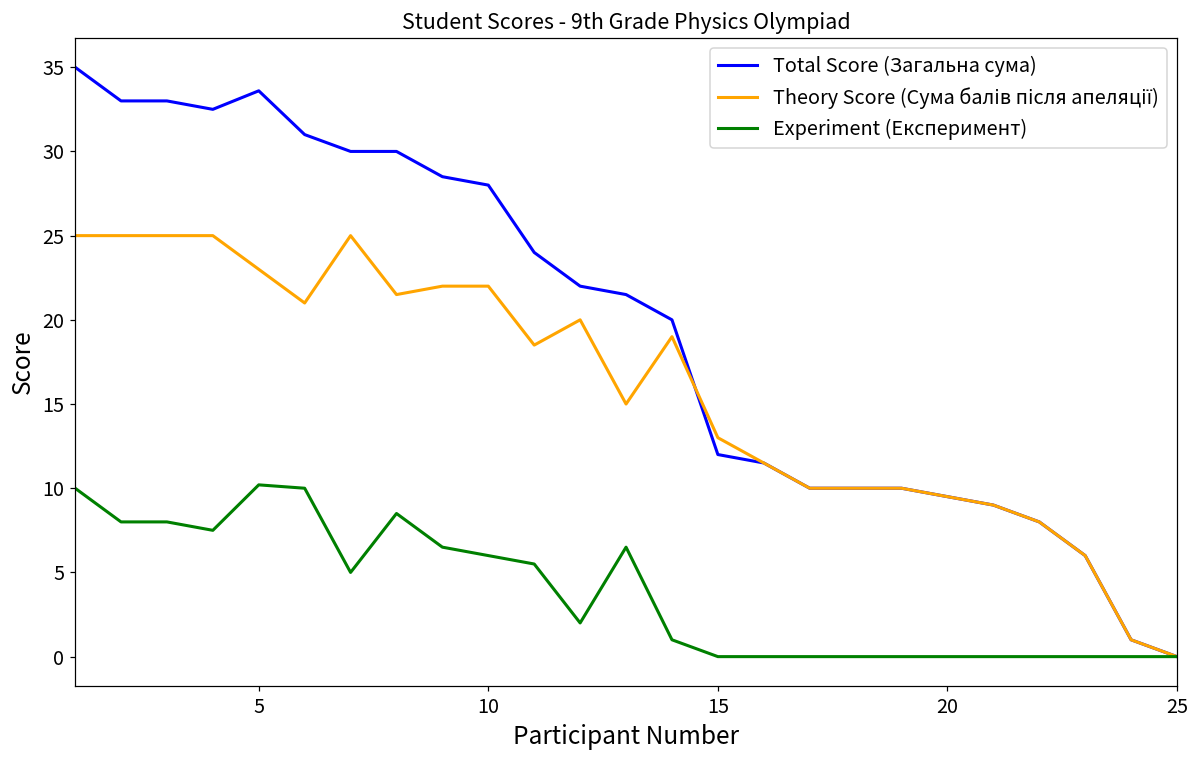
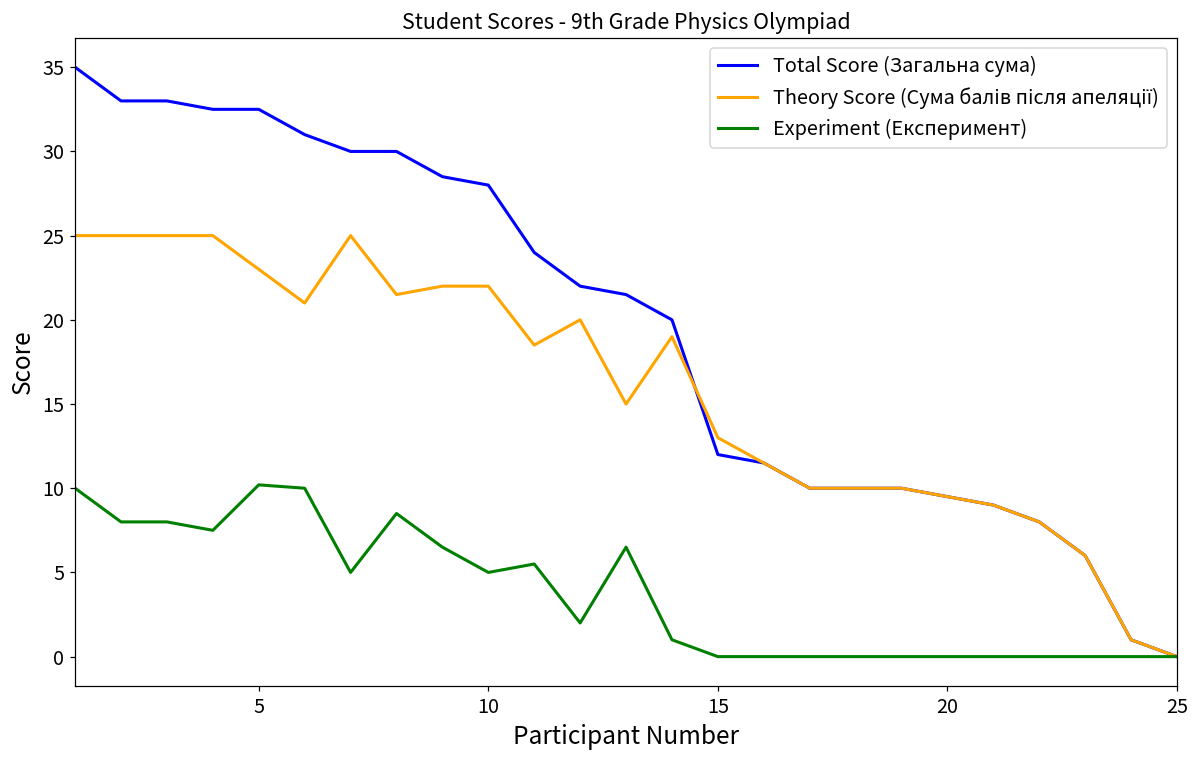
  {
    "Total Score (Загальна сума)": {
-     "5": 33.6,
+     "5": 32.5,
      "10": 28.0,
      "15": 12.0
    },
    "Theory Score (Сума балів після апеляції)": {
      "5": 23.0,
      "10": 22.0,
      "15": 13.0
    },
    "Experiment (Експеримент)": {
      "5": 10.2,
-     "10": 6,
+     "10": 5,
      "15": 0,
      "20": 0
    }
  }
